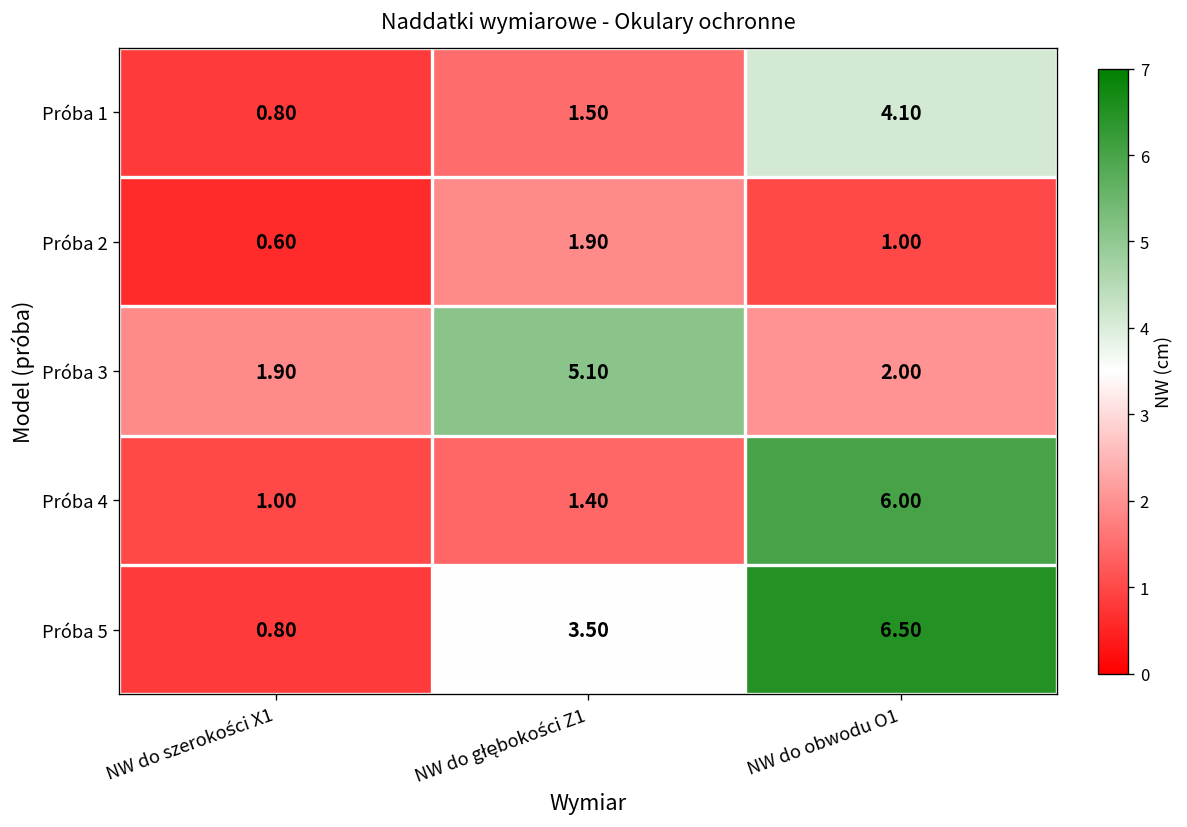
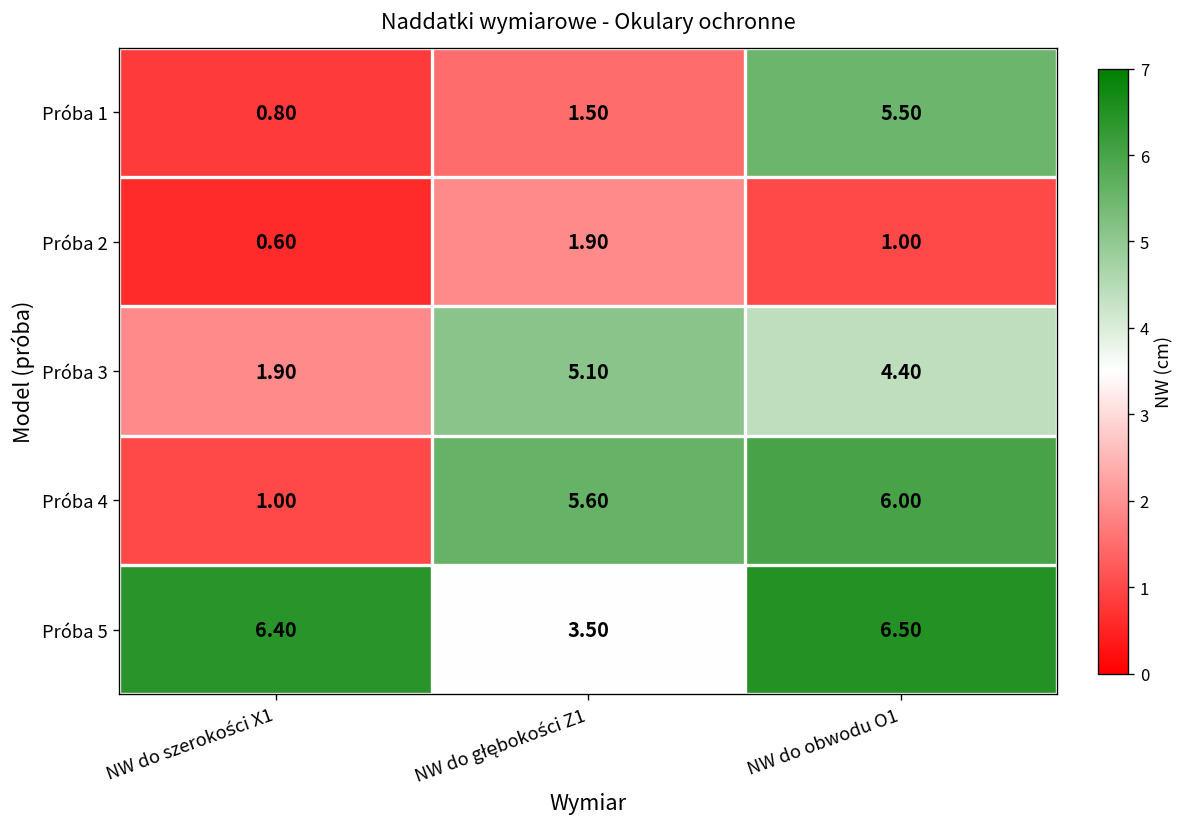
  {
    "Próba 1": {
      "NW do szerokości X1": 0.80,
      "NW do głębokości Z1": 1.50,
-     "NW do obwodu O1": 4.10
+     "NW do obwodu O1": 5.50
    },
    "Próba 2": {
      "NW do szerokości X1": 0.60,
      "NW do głębokości Z1": 1.90,
      "NW do obwodu O1": 1.00
    },
    "Próba 3": {
      "NW do szerokości X1": 1.90,
      "NW do głębokości Z1": 5.10,
-     "NW do obwodu O1": 2.00
+     "NW do obwodu O1": 4.40
    },
    "Próba 4": {
      "NW do szerokości X1": 1.00,
-     "NW do głębokości Z1": 1.40,
+     "NW do głębokości Z1": 5.60,
      "NW do obwodu O1": 6.00
    },
    "Próba 5": {
-     "NW do szerokości X1": 0.80,
+     "NW do szerokości X1": 6.40,
      "NW do głębokości Z1": 3.50,
      "NW do obwodu O1": 6.50
    }
  }
